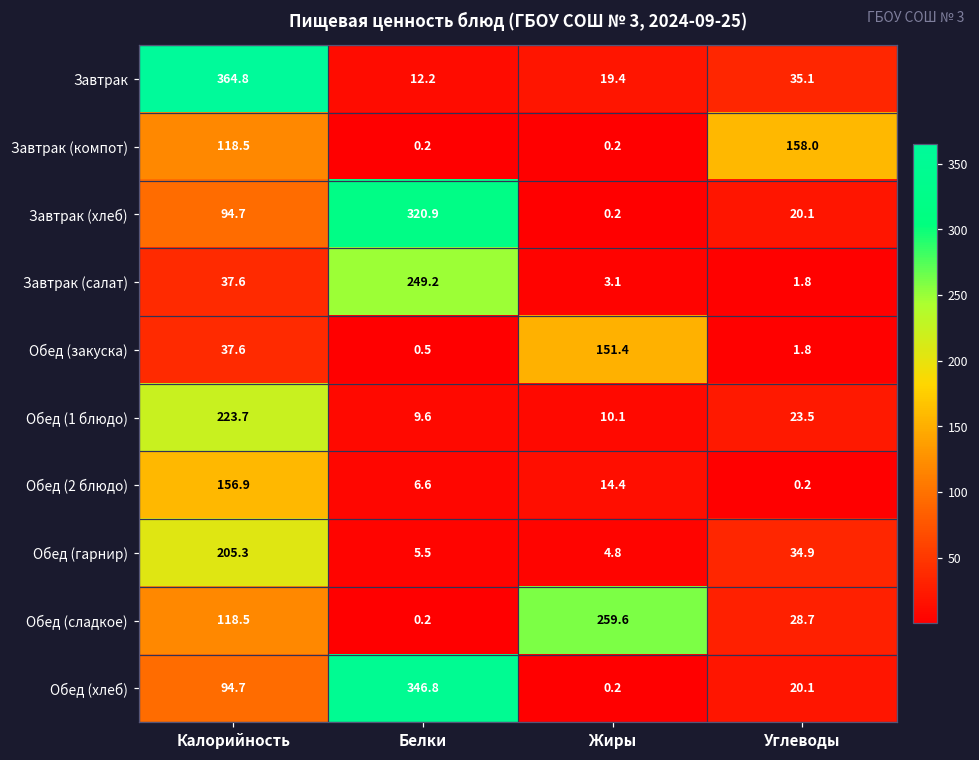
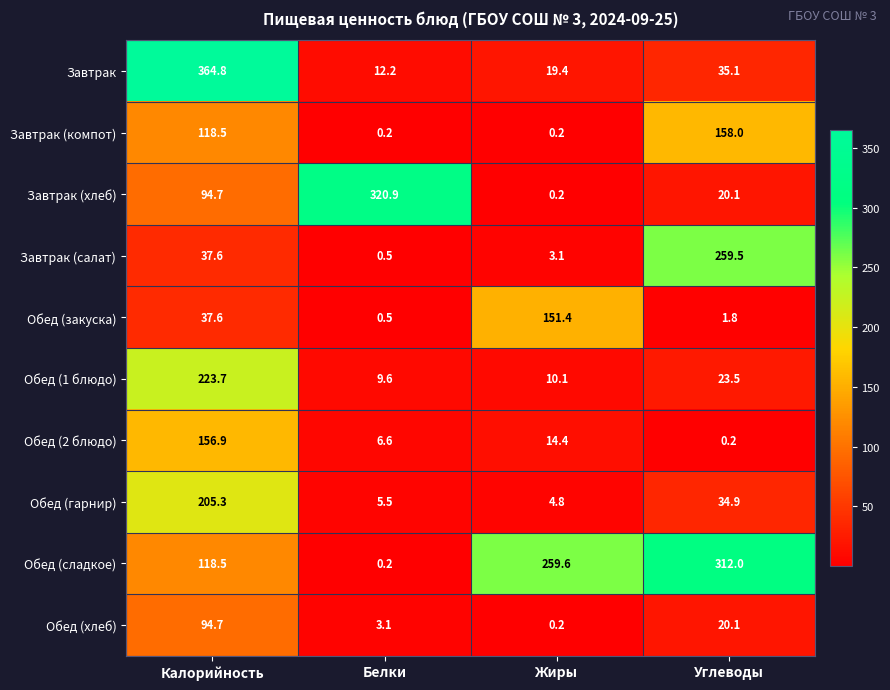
  {
    "Завтрак": {
      "Калорийность": 364.8,
      "Белки": 12.2,
      "Жиры": 19.4,
      "Углеводы": 35.1
    },
    "Завтрак (компот)": {
      "Калорийность": 118.5,
      "Белки": 0.2,
      "Жиры": 0.2,
      "Углеводы": 158.0
    },
    "Завтрак (хлеб)": {
      "Калорийность": 94.7,
      "Белки": 320.9,
      "Жиры": 0.2,
      "Углеводы": 20.1
    },
    "Завтрак (салат)": {
      "Калорийность": 37.6,
-     "Белки": 249.2,
+     "Белки": 0.5,
      "Жиры": 3.1,
-     "Углеводы": 1.8
+     "Углеводы": 259.5
    },
    "Обед (закуска)": {
      "Калорийность": 37.6,
      "Белки": 0.5,
      "Жиры": 151.4,
      "Углеводы": 1.8
    },
    "Обед (1 блюдо)": {
      "Калорийность": 223.7,
      "Белки": 9.6,
      "Жиры": 10.1,
      "Углеводы": 23.5
    },
    "Обед (2 блюдо)": {
      "Калорийность": 156.9,
      "Белки": 6.6,
      "Жиры": 14.4,
      "Углеводы": 0.2
    },
    "Обед (гарнир)": {
      "Калорийность": 205.3,
      "Белки": 5.5,
      "Жиры": 4.8,
      "Углеводы": 34.9
    },
    "Обед (сладкое)": {
      "Калорийность": 118.5,
      "Белки": 0.2,
      "Жиры": 259.6,
-     "Углеводы": 28.7
+     "Углеводы": 312.0
    },
    "Обед (хлеб)": {
      "Калорийность": 94.7,
-     "Белки": 346.8,
+     "Белки": 3.1,
      "Жиры": 0.2,
      "Углеводы": 20.1
    }
  }
